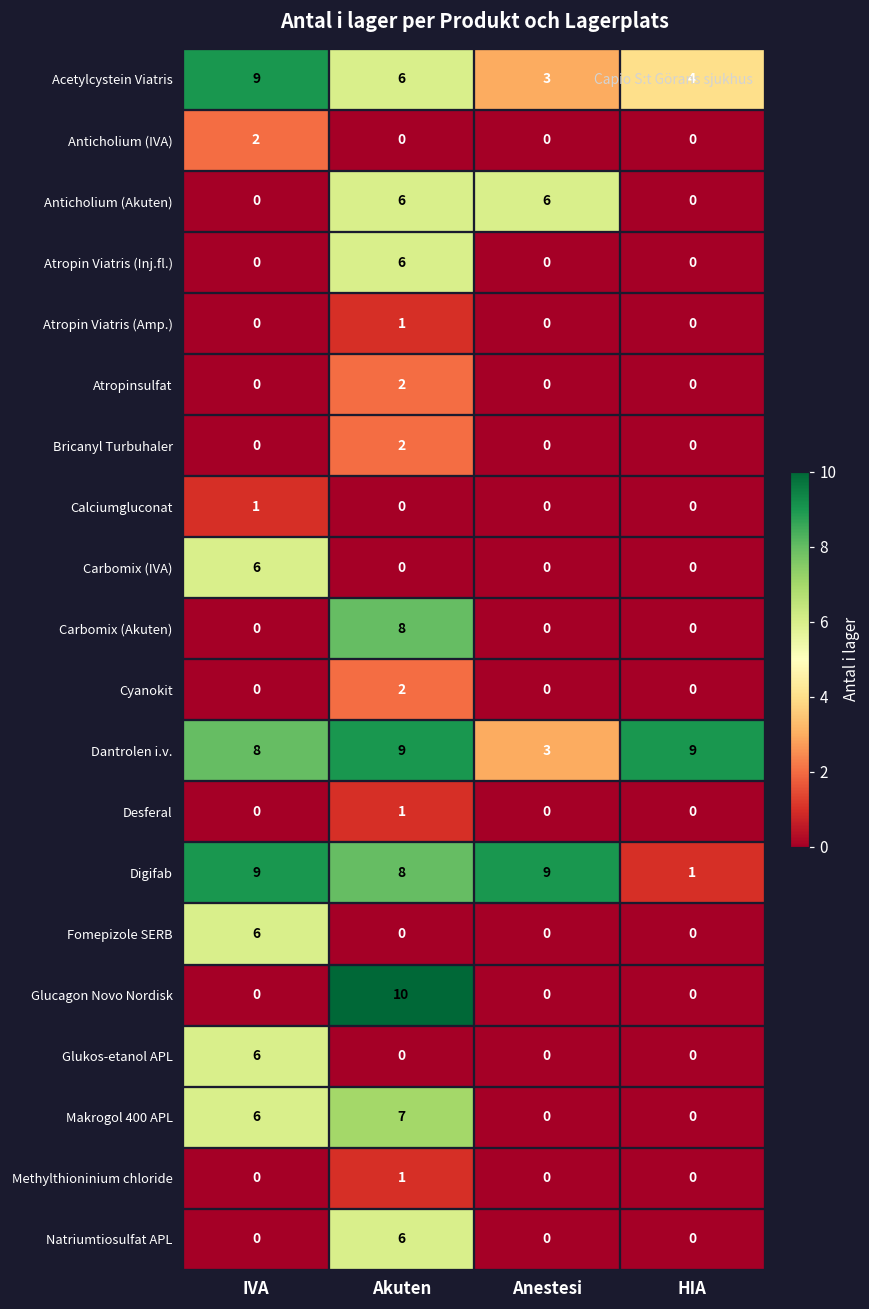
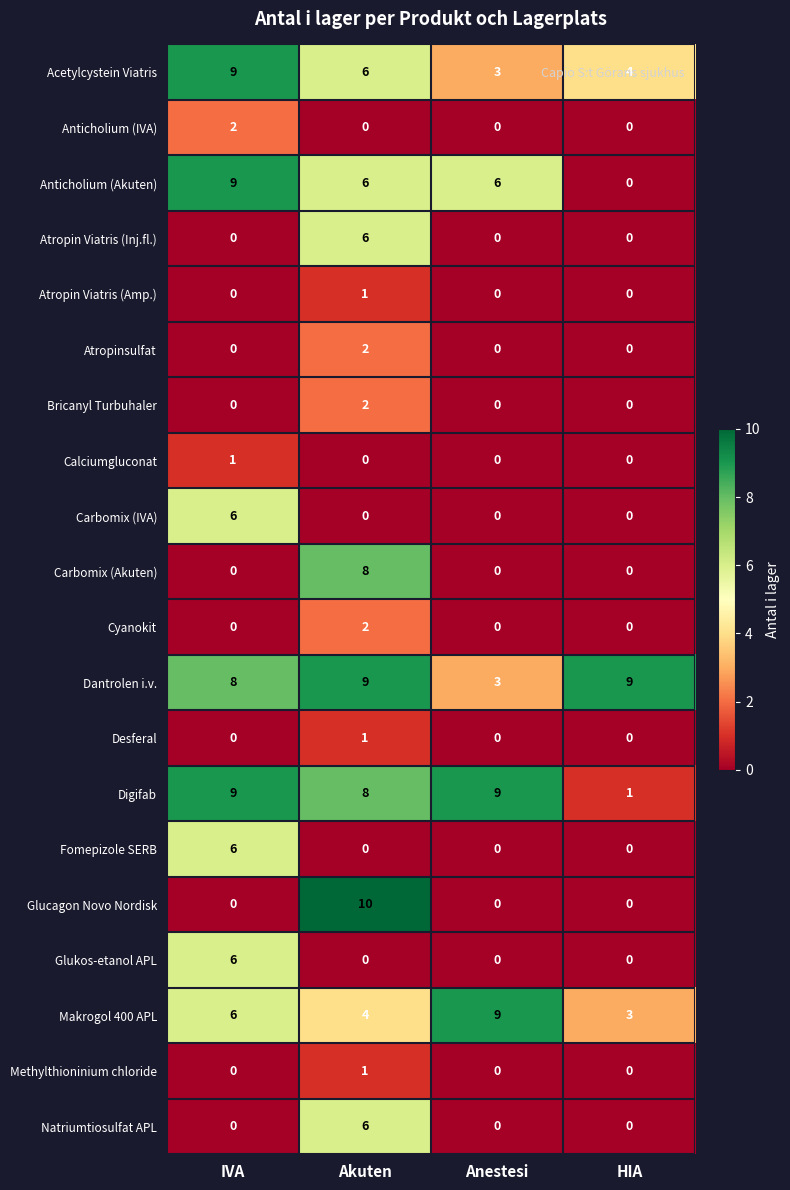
  {
    "Acetylcystein Viatris": {
      "IVA": 9,
      "Akuten": 6,
      "Anestesi": 3
    },
    "Anticholium (IVA)": {
      "IVA": 2,
      "Akuten": 0,
      "Anestesi": 0,
      "HIA": 0
    },
    "Anticholium (Akuten)": {
-     "IVA": 0,
+     "IVA": 9,
      "Akuten": 6,
      "Anestesi": 6,
      "HIA": 0
    },
    "Atropin Viatris (Inj.fl.)": {
      "IVA": 0,
      "Akuten": 6,
      "Anestesi": 0,
      "HIA": 0
    },
    "Atropin Viatris (Amp.)": {
      "IVA": 0,
      "Akuten": 1,
      "Anestesi": 0,
      "HIA": 0
    },
    "Atropinsulfat": {
      "IVA": 0,
      "Akuten": 2,
      "Anestesi": 0,
      "HIA": 0
    },
    "Bricanyl Turbuhaler": {
      "IVA": 0,
      "Akuten": 2,
      "Anestesi": 0,
      "HIA": 0
    },
    "Calciumgluconat": {
      "IVA": 1,
      "Akuten": 0,
      "Anestesi": 0,
      "HIA": 0
    },
    "Carbomix (IVA)": {
      "IVA": 6,
      "Akuten": 0,
      "Anestesi": 0,
      "HIA": 0
    },
    "Carbomix (Akuten)": {
      "IVA": 0,
      "Akuten": 8,
      "Anestesi": 0,
      "HIA": 0
    },
    "Cyanokit": {
      "IVA": 0,
      "Akuten": 2,
      "Anestesi": 0,
      "HIA": 0
    },
    "Dantrolen i.v.": {
      "IVA": 8,
      "Akuten": 9,
      "Anestesi": 3,
      "HIA": 9
    },
    "Desferal": {
      "IVA": 0,
      "Akuten": 1,
      "Anestesi": 0,
      "HIA": 0
    },
    "Digifab": {
      "IVA": 9,
      "Akuten": 8,
      "Anestesi": 9,
      "HIA": 1
    },
    "Fomepizole SERB": {
      "IVA": 6,
      "Akuten": 0,
      "Anestesi": 0,
      "HIA": 0
    },
    "Glucagon Novo Nordisk": {
      "IVA": 0,
      "Akuten": 10,
      "Anestesi": 0,
      "HIA": 0
    },
    "Glukos-etanol APL": {
      "IVA": 6,
      "Akuten": 0,
      "Anestesi": 0,
      "HIA": 0
    },
    "Makrogol 400 APL": {
      "IVA": 6,
-     "Akuten": 7,
-     "Anestesi": 0,
-     "HIA": 0
+     "Akuten": 4,
+     "Anestesi": 9,
+     "HIA": 3
    },
    "Methylthioninium chloride": {
      "IVA": 0,
      "Akuten": 1,
      "Anestesi": 0,
      "HIA": 0
    },
    "Natriumtiosulfat APL": {
      "IVA": 0,
      "Akuten": 6,
      "Anestesi": 0,
      "HIA": 0
    }
  }
